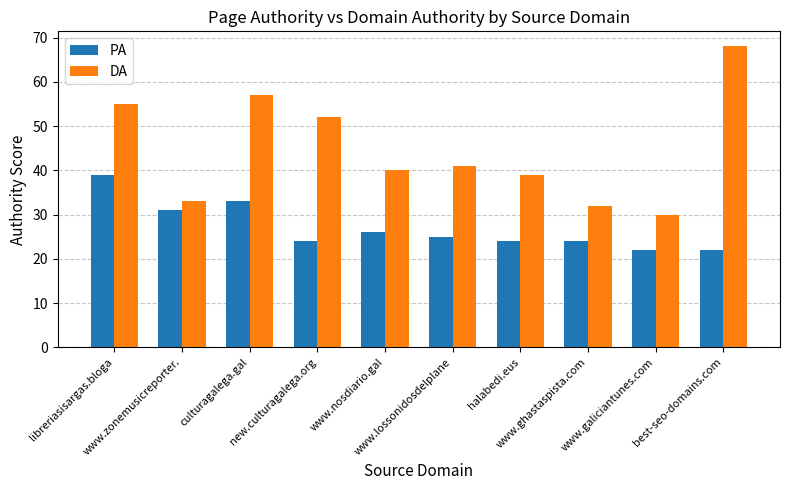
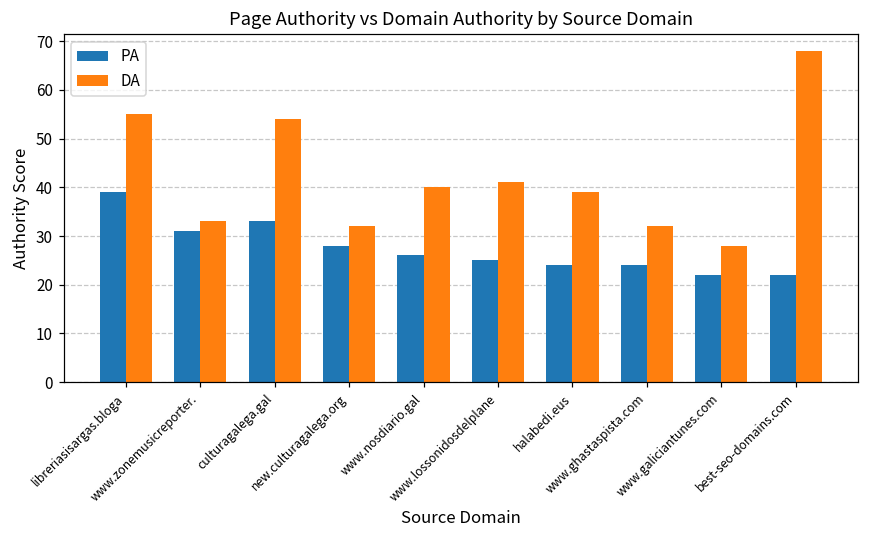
  {
    "PA": {
      "libreriasisargas.bloga": 39,
      "www.zonemusicreporter.": 31,
      "culturagalega.gal": 33,
-     "new.culturagalega.org": 24,
+     "new.culturagalega.org": 28,
      "www.nosdiario.gal": 26,
      "www.lossonidosdelplane": 25,
      "halabedi.eus": 24,
      "www.ghastaspista.com": 24,
      "www.galiciantunes.com": 22,
      "best-seo-domains.com": 22
    },
    "DA": {
      "libreriasisargas.bloga": 55,
      "www.zonemusicreporter.": 33,
-     "culturagalega.gal": 57,
-     "new.culturagalega.org": 52,
+     "culturagalega.gal": 54,
+     "new.culturagalega.org": 32,
      "www.nosdiario.gal": 40,
      "www.lossonidosdelplane": 41,
      "halabedi.eus": 39,
      "www.ghastaspista.com": 32,
-     "www.galiciantunes.com": 30,
+     "www.galiciantunes.com": 28,
      "best-seo-domains.com": 68
    }
  }
